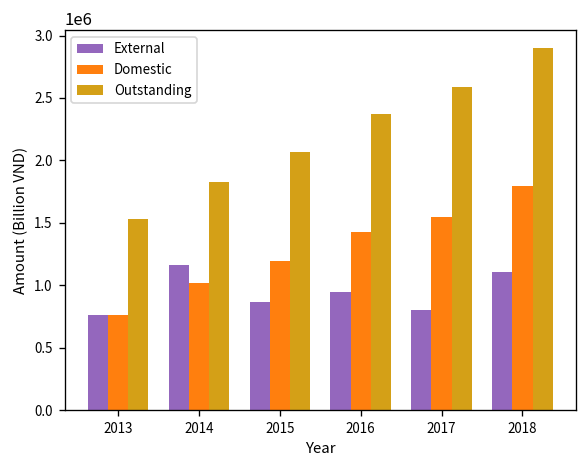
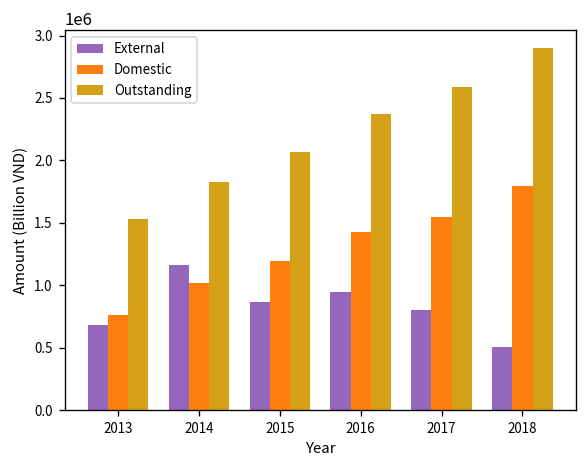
  {
    "External": {
-     "2013": 760000,
+     "2013": 680000,
      "2014": 1170000,
      "2015": 870000,
      "2016": 950000,
      "2017": 800000,
-     "2018": 1100000
+     "2018": 500000
    }
  }
